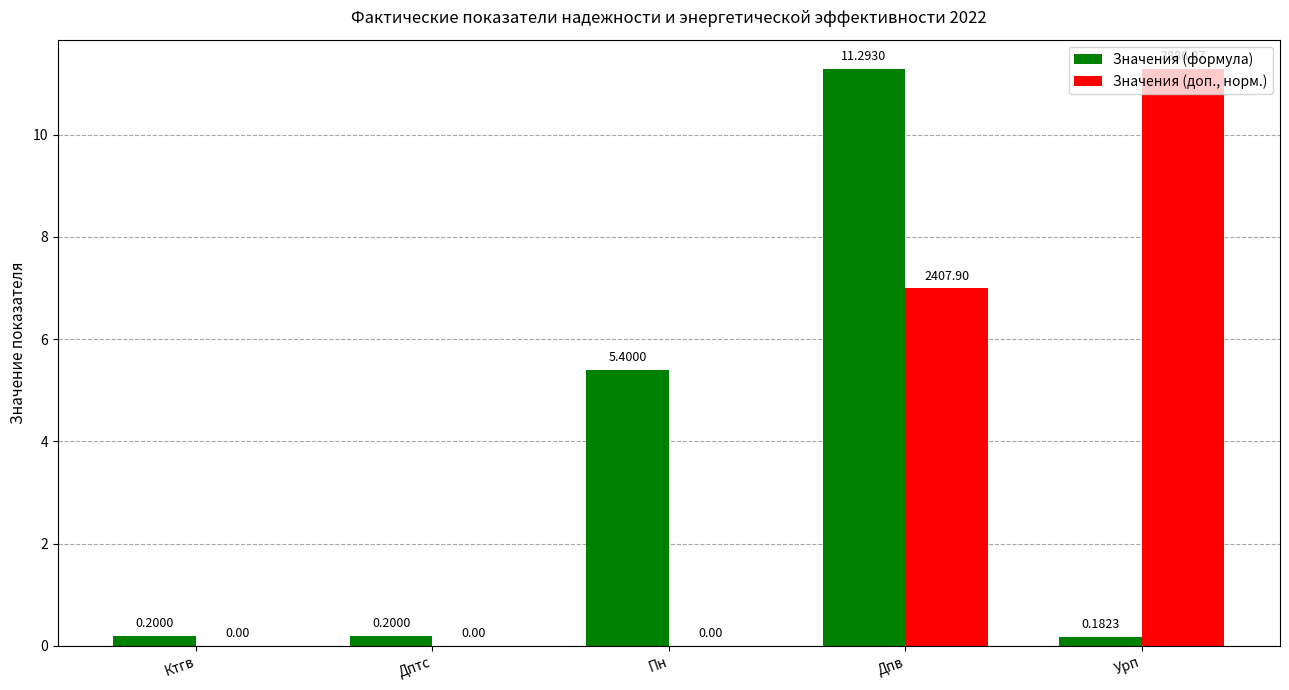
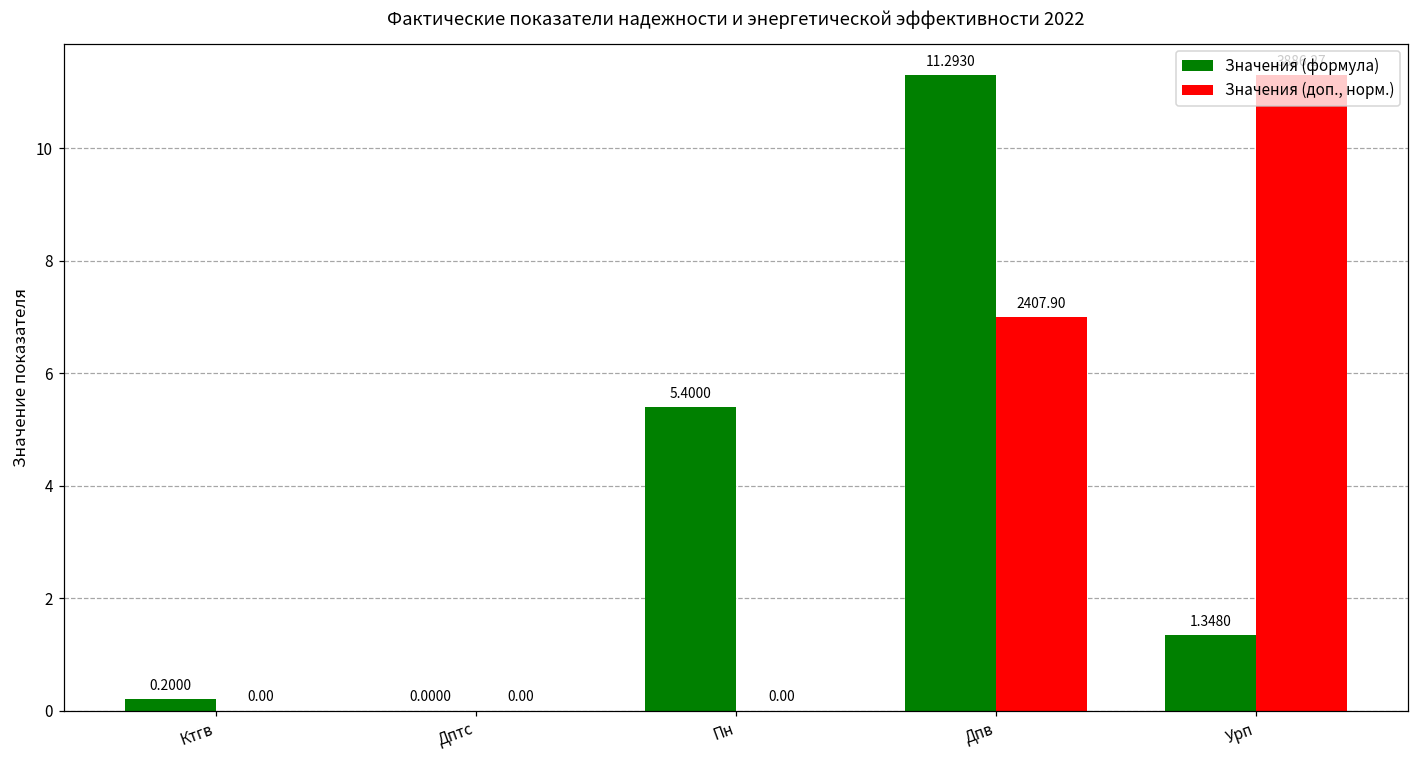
  {
    "Значения (формула)": {
      "Ктгв": 0.2000,
-     "Дптс": 0.2000,
+     "Дптс": 0.0000,
      "Пн": 5.4000,
      "Дпв": 11.2930,
-     "Урп": 0.1823
+     "Урп": 1.3480
    },
    "Значения (доп., норм.)": {
      "Ктгв": 0.00,
      "Дптс": 0.00,
      "Пн": 0.00
    }
  }
